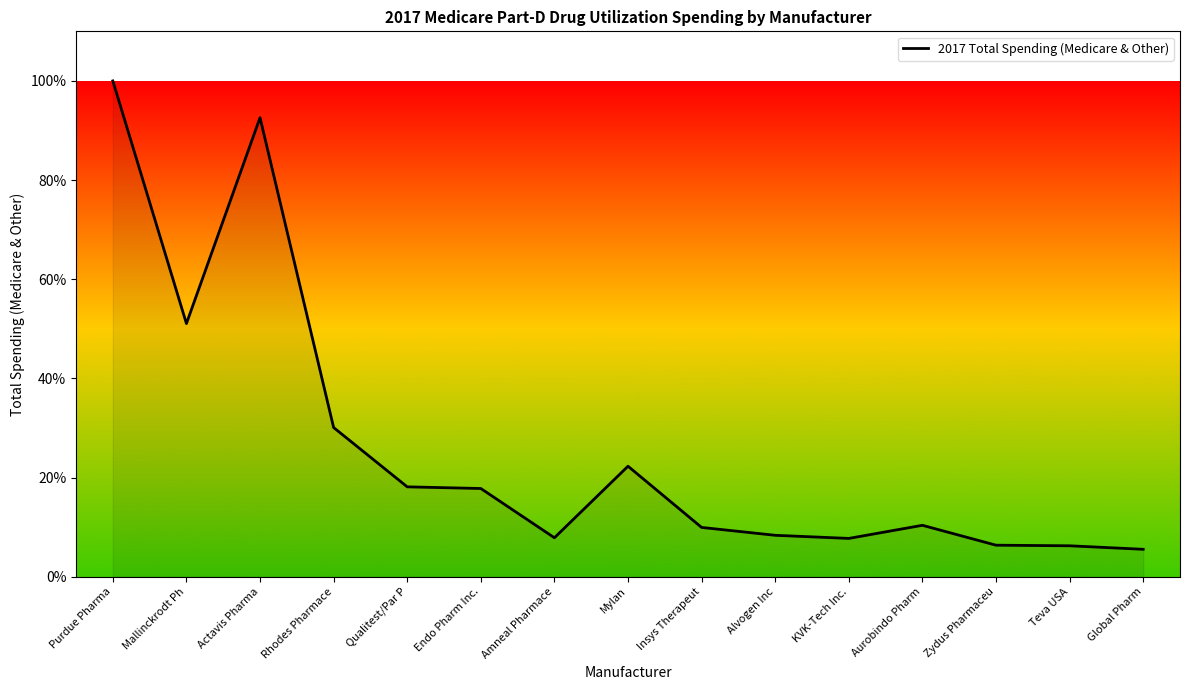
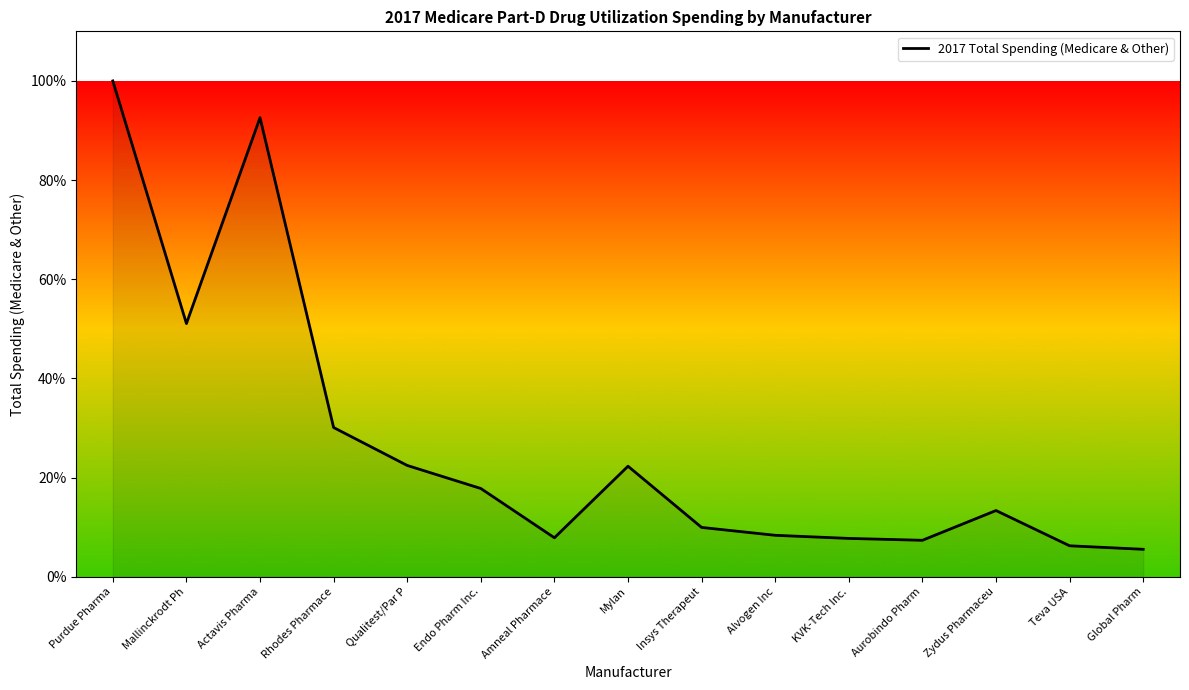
  {
    "Purdue Pharma": "100%",
    "Mallinckrodt Ph": "51%",
    "Actavis Pharma": "93%",
    "Rhodes Pharmace": "30%",
-   "Qualitest/Par P": "18%",
+   "Qualitest/Par P": "22%",
    "Endo Pharm Inc.": "18%",
    "Amneal Pharmace": "8%",
    "Mylan": "22%",
    "Insys Therapeut": "10%",
    "Alvogen Inc": "8%",
    "KVK-Tech Inc.": "8%",
-   "Aurobindo Pharm": "10%",
-   "Zydus Pharmaceu": "6%",
+   "Aurobindo Pharm": "7%",
+   "Zydus Pharmaceu": "13%",
    "Teva USA": "6%",
    "Global Pharm": "6%"
  }
